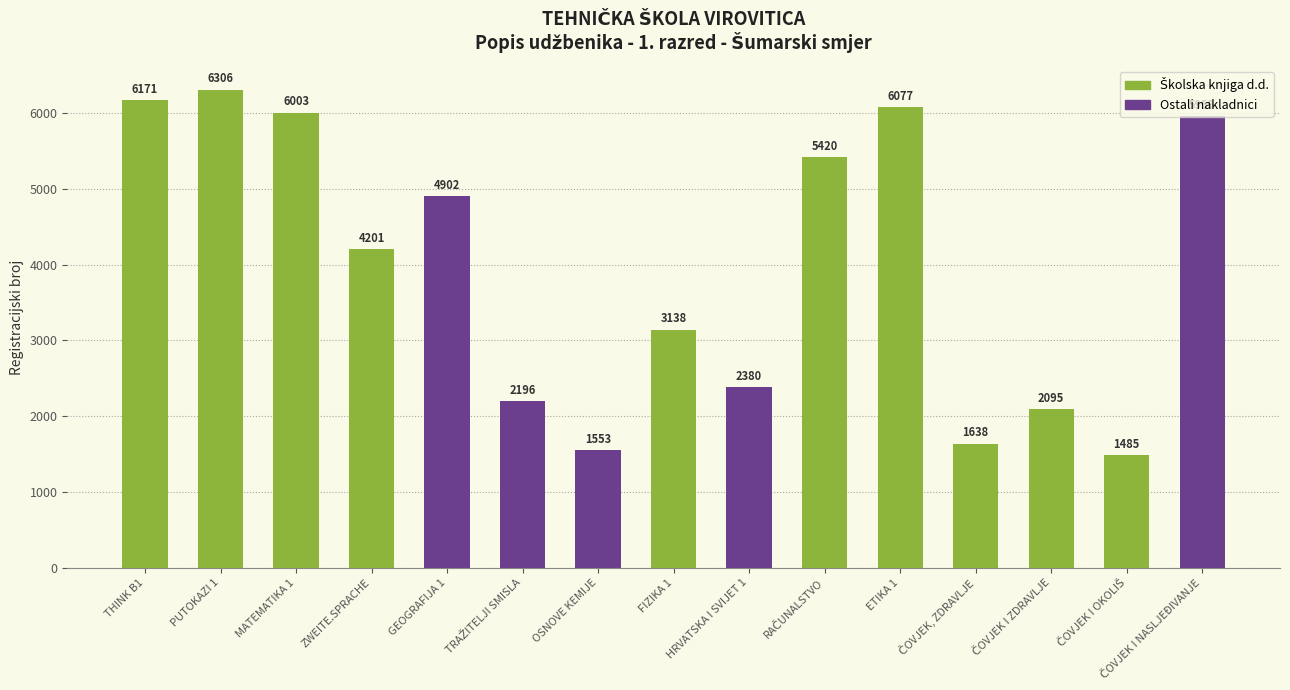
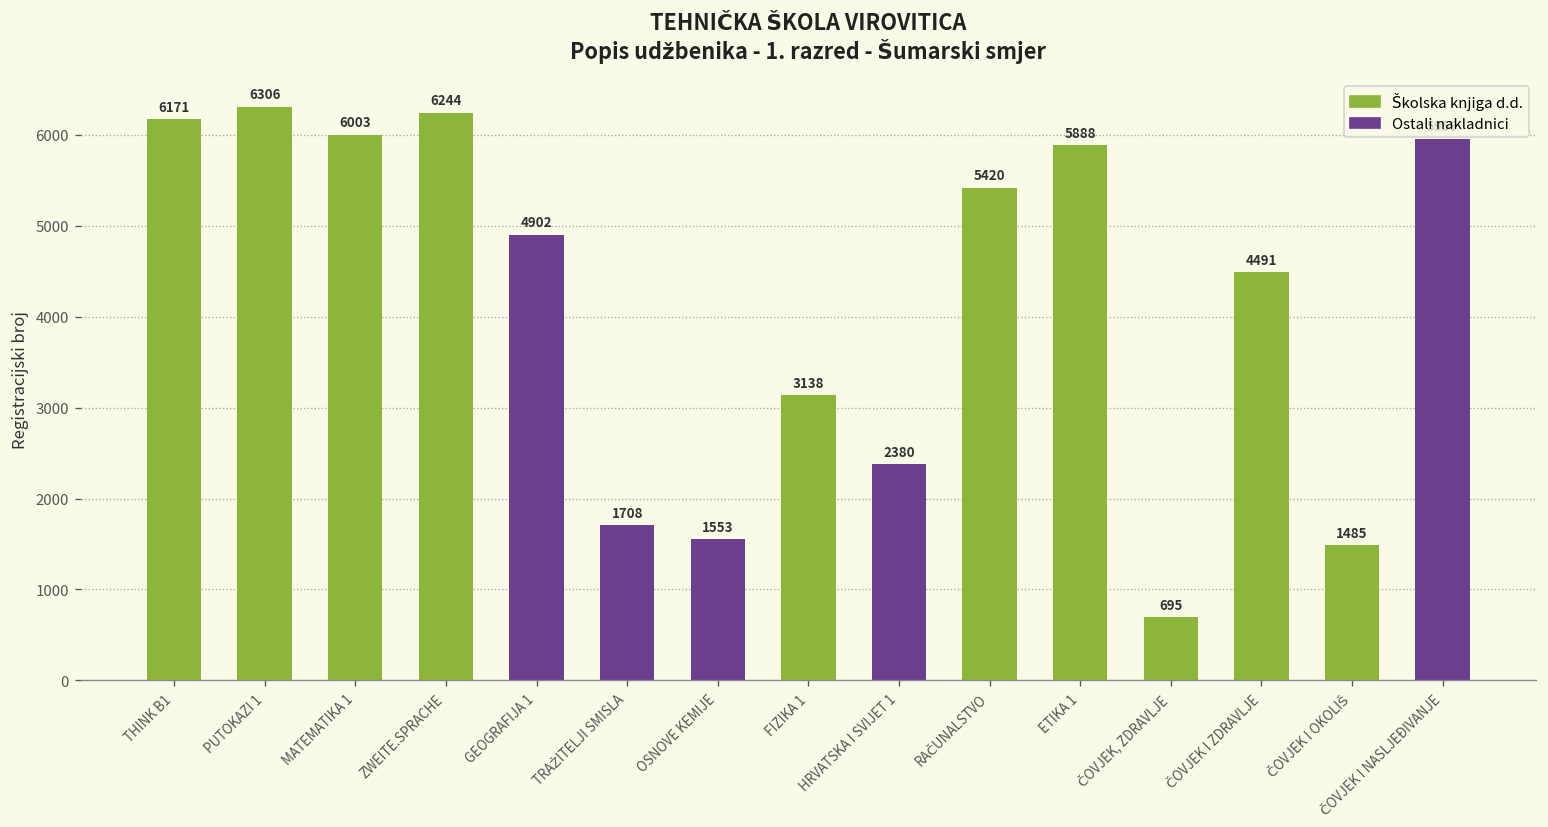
  {
    "Školska knjiga d.d.": {
      "THINK B1": 6171,
      "PUTOKAZI 1": 6306,
      "MATEMATIKA 1": 6003,
-     "ZWEITE.SPRACHE": 4201,
+     "ZWEITE.SPRACHE": 6244,
      "FIZIKA 1": 3138,
      "RAČUNALSTVO": 5420,
-     "ETIKA 1": 6077,
-     "ČOVJEK, ZDRAVLJE": 1638,
-     "ČOVJEK I ZDRAVLJE": 2095,
+     "ETIKA 1": 5888,
+     "ČOVJEK, ZDRAVLJE": 695,
+     "ČOVJEK I ZDRAVLJE": 4491,
      "ČOVJEK I OKOLIŠ": 1485
    },
    "Ostali nakladnici": {
      "GEOGRAFIJA 1": 4902,
-     "TRAŽITELJI SMISLA": 2196,
+     "TRAŽITELJI SMISLA": 1708,
      "OSNOVE KEMIJE": 1553,
      "HRVATSKA I SVIJET 1": 2380
    }
  }
